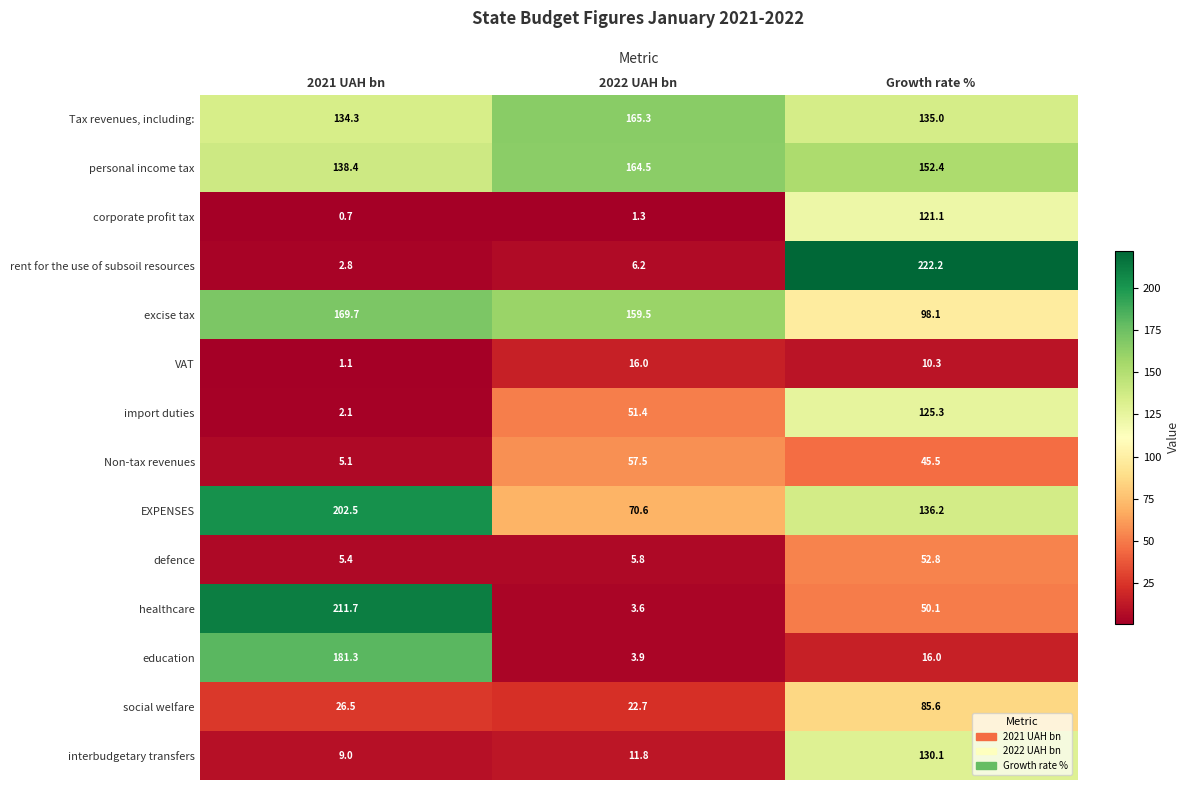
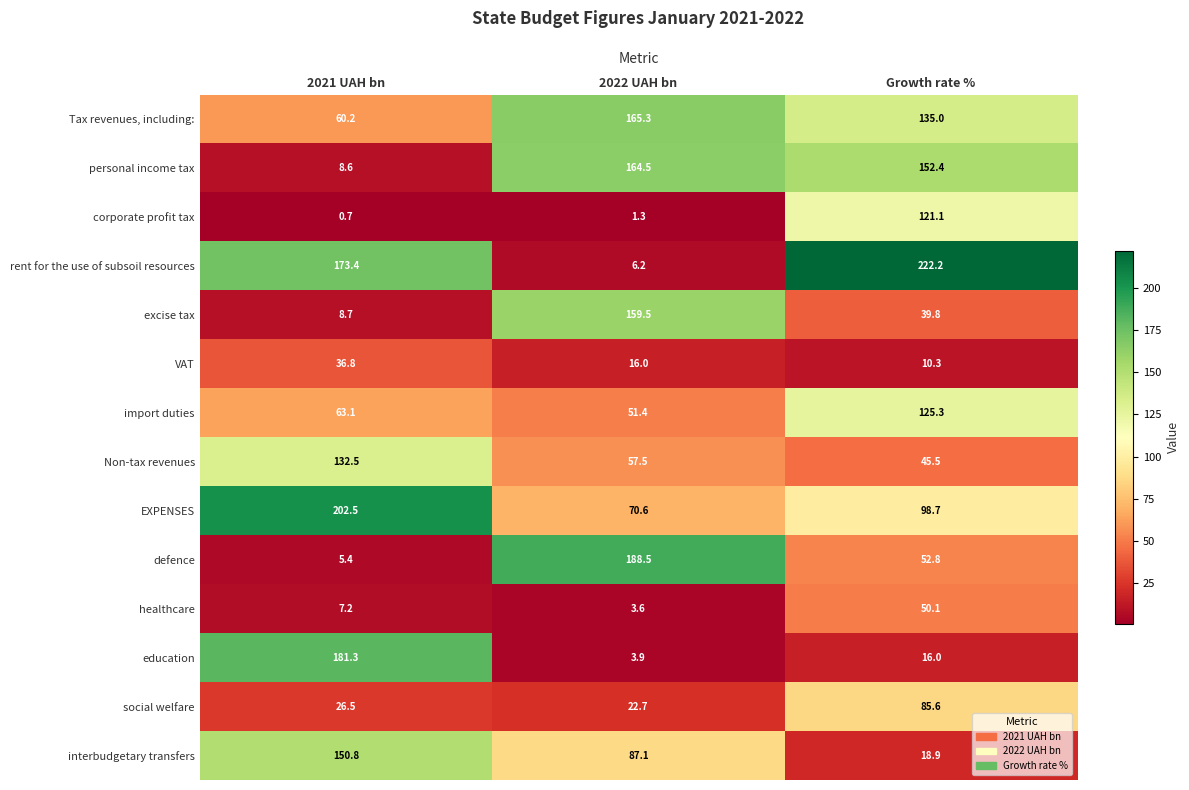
  {
    "Tax revenues, including:": {
-     "2021 UAH bn": 134.3,
+     "2021 UAH bn": 60.2,
      "2022 UAH bn": 165.3,
      "Growth rate %": 135.0
    },
    "personal income tax": {
-     "2021 UAH bn": 138.4,
+     "2021 UAH bn": 8.6,
      "2022 UAH bn": 164.5,
      "Growth rate %": 152.4
    },
    "corporate profit tax": {
      "2021 UAH bn": 0.7,
      "2022 UAH bn": 1.3,
      "Growth rate %": 121.1
    },
    "rent for the use of subsoil resources": {
-     "2021 UAH bn": 2.8,
+     "2021 UAH bn": 173.4,
      "2022 UAH bn": 6.2,
      "Growth rate %": 222.2
    },
    "excise tax": {
-     "2021 UAH bn": 169.7,
+     "2021 UAH bn": 8.7,
      "2022 UAH bn": 159.5,
-     "Growth rate %": 98.1
+     "Growth rate %": 39.8
    },
    "VAT": {
-     "2021 UAH bn": 1.1,
+     "2021 UAH bn": 36.8,
      "2022 UAH bn": 16.0,
      "Growth rate %": 10.3
    },
    "import duties": {
-     "2021 UAH bn": 2.1,
+     "2021 UAH bn": 63.1,
      "2022 UAH bn": 51.4,
      "Growth rate %": 125.3
    },
    "Non-tax revenues": {
-     "2021 UAH bn": 5.1,
+     "2021 UAH bn": 132.5,
      "2022 UAH bn": 57.5,
      "Growth rate %": 45.5
    },
    "EXPENSES": {
      "2021 UAH bn": 202.5,
      "2022 UAH bn": 70.6,
-     "Growth rate %": 136.2
+     "Growth rate %": 98.7
    },
    "defence": {
      "2021 UAH bn": 5.4,
-     "2022 UAH bn": 5.8,
+     "2022 UAH bn": 188.5,
      "Growth rate %": 52.8
    },
    "healthcare": {
-     "2021 UAH bn": 211.7,
+     "2021 UAH bn": 7.2,
      "2022 UAH bn": 3.6,
      "Growth rate %": 50.1
    },
    "education": {
      "2021 UAH bn": 181.3,
      "2022 UAH bn": 3.9,
      "Growth rate %": 16.0
    },
    "social welfare": {
      "2021 UAH bn": 26.5,
      "2022 UAH bn": 22.7,
      "Growth rate %": 85.6
    },
    "interbudgetary transfers": {
-     "2021 UAH bn": 9.0,
-     "2022 UAH bn": 11.8,
-     "Growth rate %": 130.1
+     "2021 UAH bn": 150.8,
+     "2022 UAH bn": 87.1,
+     "Growth rate %": 18.9
    }
  }
